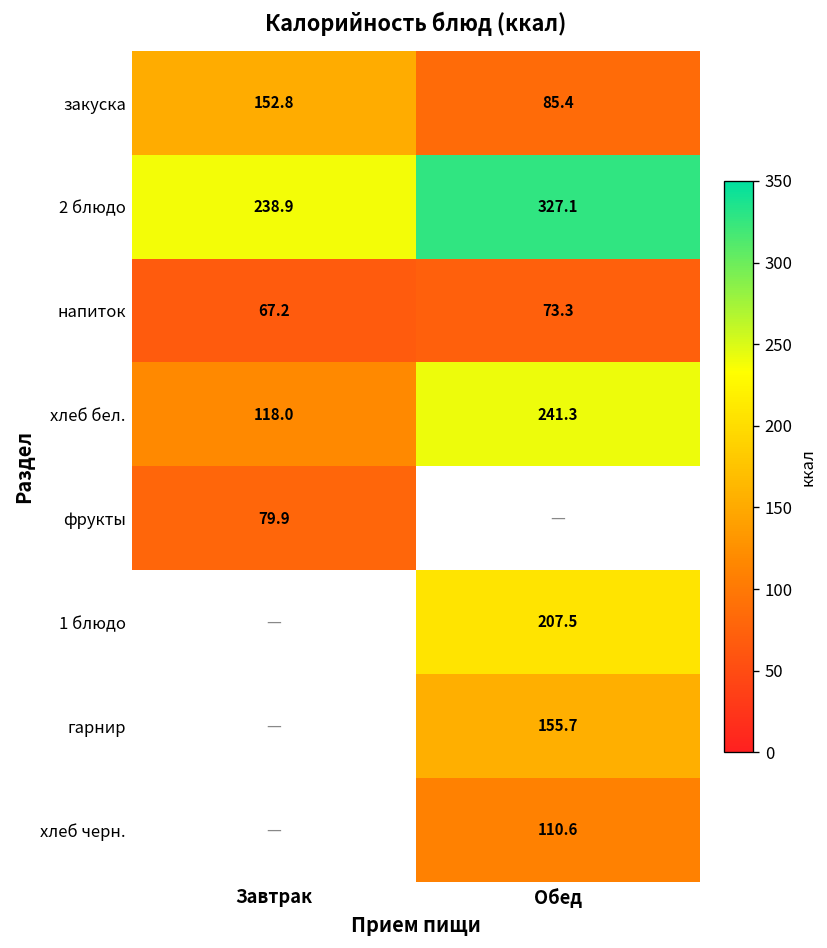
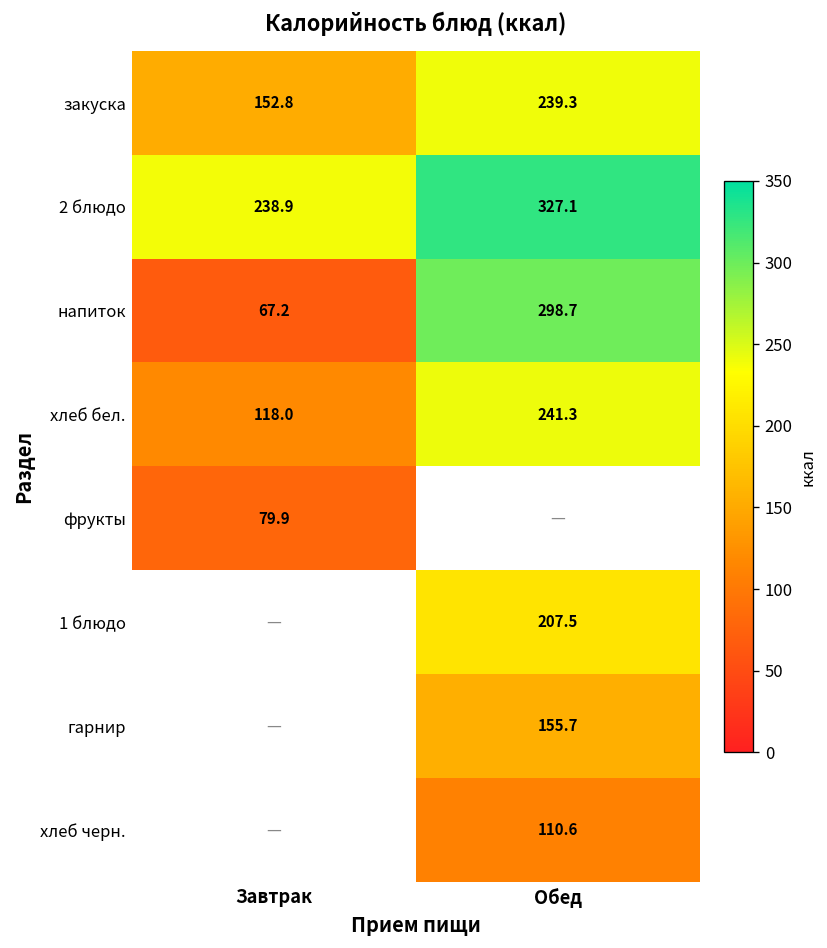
  {
    "закуска": {
      "Завтрак": 152.8,
-     "Обед": 85.4
+     "Обед": 239.3
    },
    "2 блюдо": {
      "Завтрак": 238.9,
      "Обед": 327.1
    },
    "напиток": {
      "Завтрак": 67.2,
-     "Обед": 73.3
+     "Обед": 298.7
    },
    "хлеб бел.": {
      "Завтрак": 118.0,
      "Обед": 241.3
    },
    "фрукты": {
      "Завтрак": 79.9
    },
    "1 блюдо": {
      "Обед": 207.5
    },
    "гарнир": {
      "Обед": 155.7
    },
    "хлеб черн.": {
      "Обед": 110.6
    }
  }
